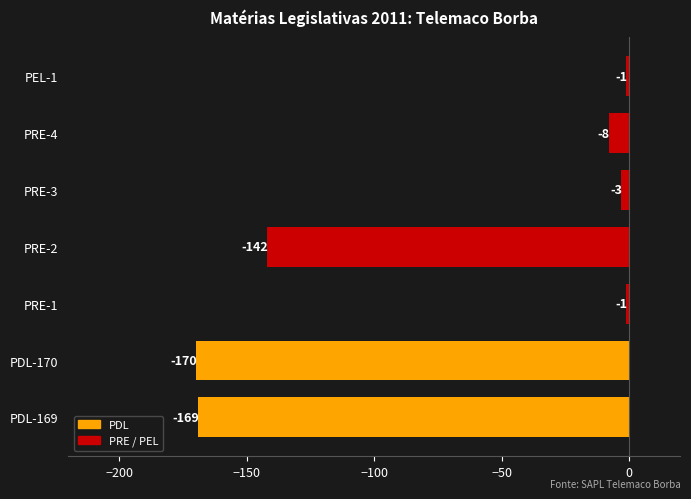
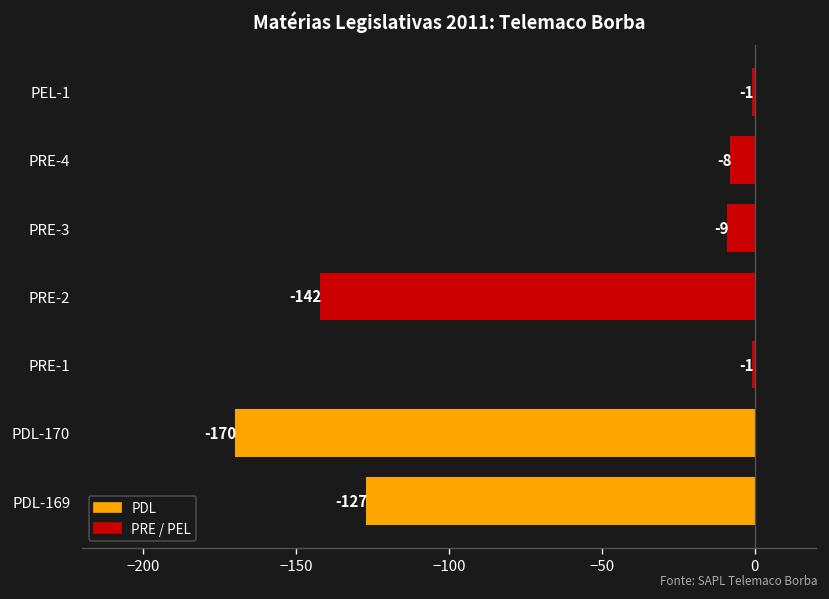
  {
    "PEL-1": -1,
    "PRE-4": -8,
-   "PRE-3": -3,
+   "PRE-3": -9,
    "PRE-2": -142,
    "PRE-1": -1,
    "PDL-170": -170,
-   "PDL-169": -169
+   "PDL-169": -127
  }
